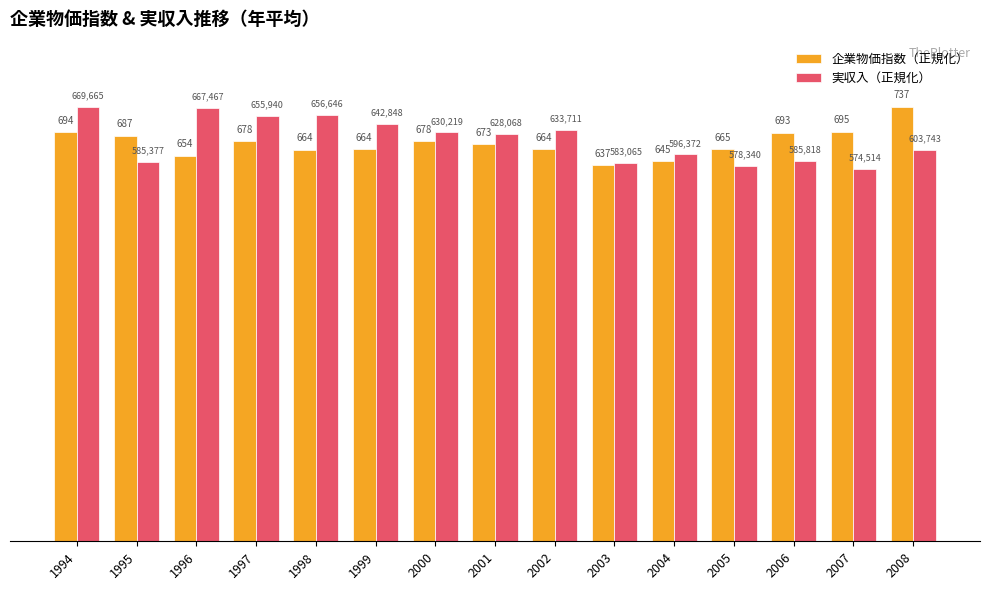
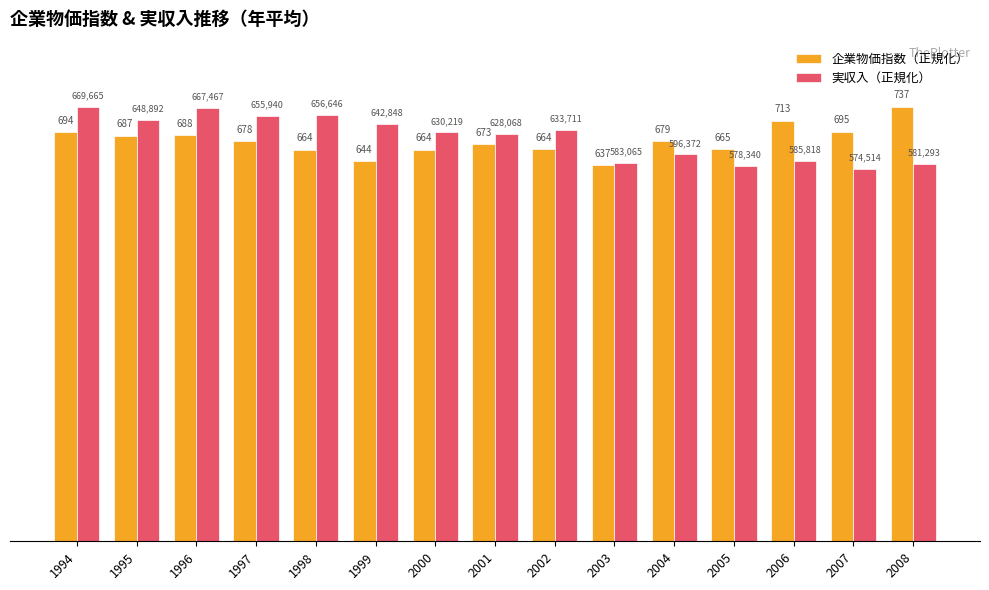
  {
    "企業物価指数（正規化）": {
-     "1996": "654",
-     "1999": "664",
-     "2000": "678",
-     "2004": "645",
-     "2006": "693"
+     "1996": "688",
+     "1999": "644",
+     "2000": "664",
+     "2004": "679",
+     "2006": "713"
    },
    "実収入（正規化）": {
-     "1995": "585,377",
-     "2008": "603,743"
+     "1995": "648,892",
+     "2008": "581,293"
    }
  }
